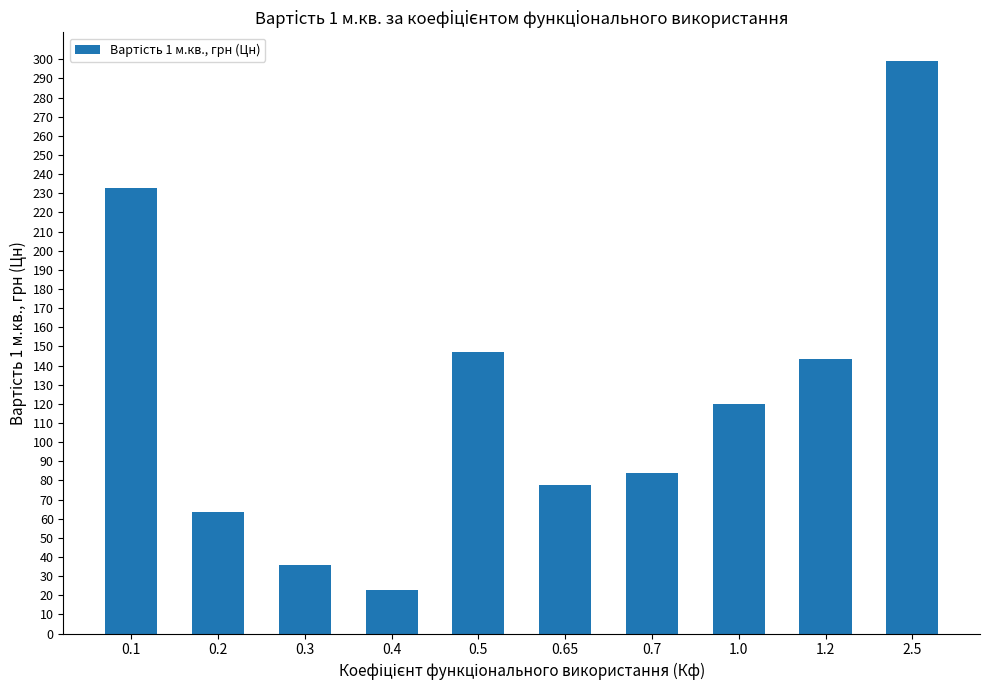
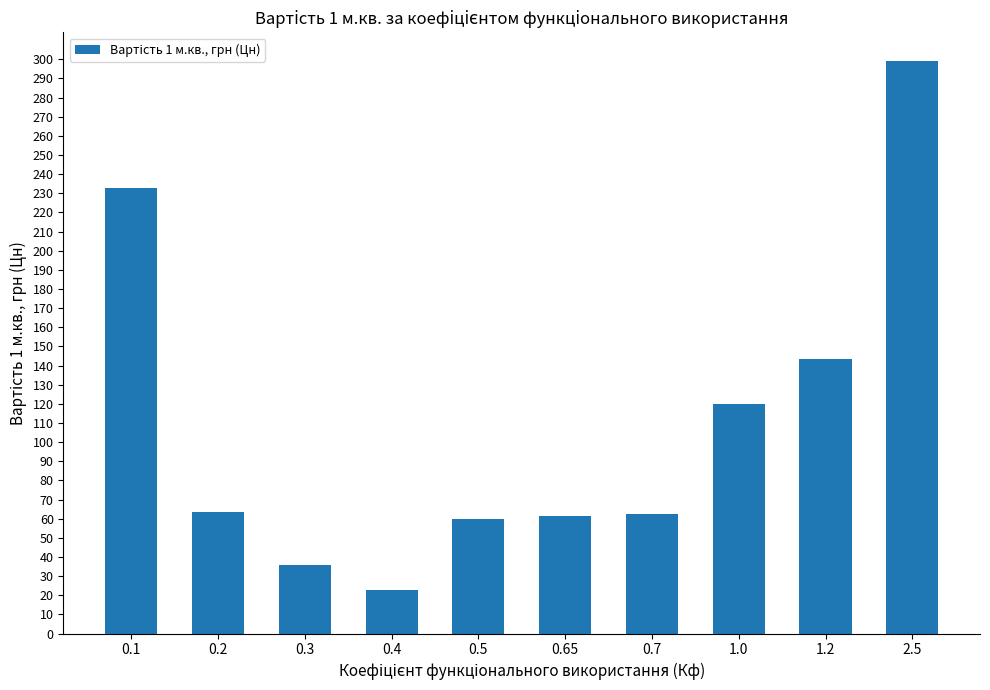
  {
    "0.1": 233,
    "0.2": 63,
    "0.3": 36,
    "0.4": 23,
-   "0.5": 147,
-   "0.65": 78,
-   "0.7": 84,
+   "0.5": 60,
+   "0.65": 61,
+   "0.7": 62,
    "1.0": 120,
    "1.2": 144,
    "2.5": 299
  }
